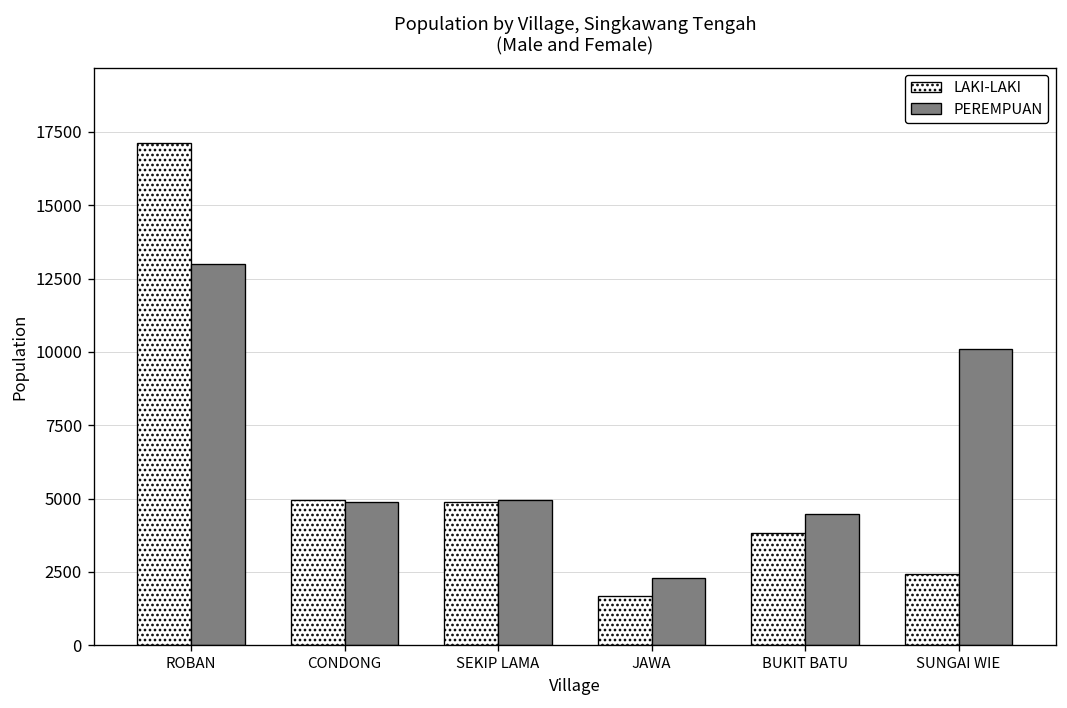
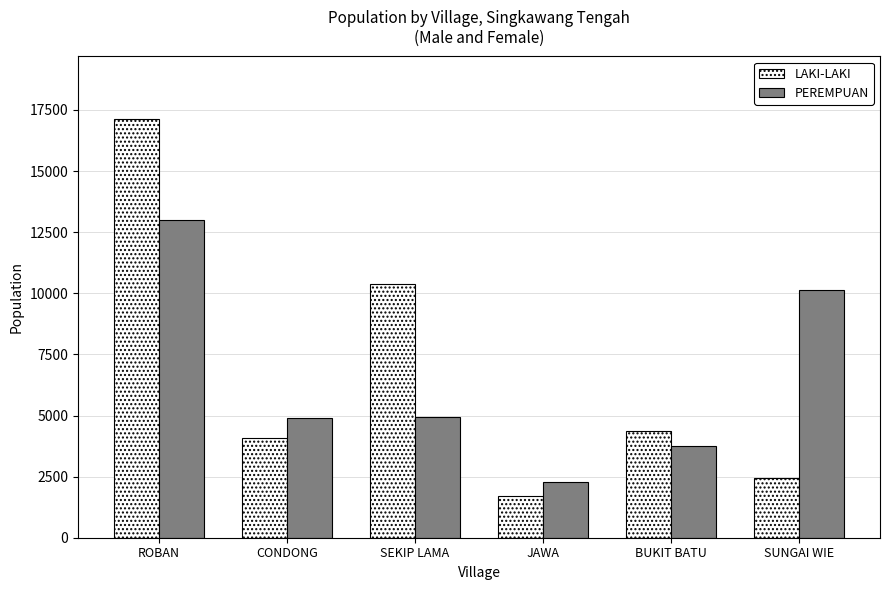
  {
    "LAKI-LAKI": {
      "ROBAN": 17100,
-     "CONDONG": 5000,
-     "SEKIP LAMA": 4900,
+     "CONDONG": 4100,
+     "SEKIP LAMA": 10400,
      "JAWA": 1700,
-     "BUKIT BATU": 3800,
+     "BUKIT BATU": 4400,
      "SUNGAI WIE": 2400
    },
    "PEREMPUAN": {
      "ROBAN": 13000,
      "CONDONG": 4900,
      "SEKIP LAMA": 5000,
      "JAWA": 2300,
-     "BUKIT BATU": 4500,
+     "BUKIT BATU": 3700,
      "SUNGAI WIE": 10100
    }
  }
